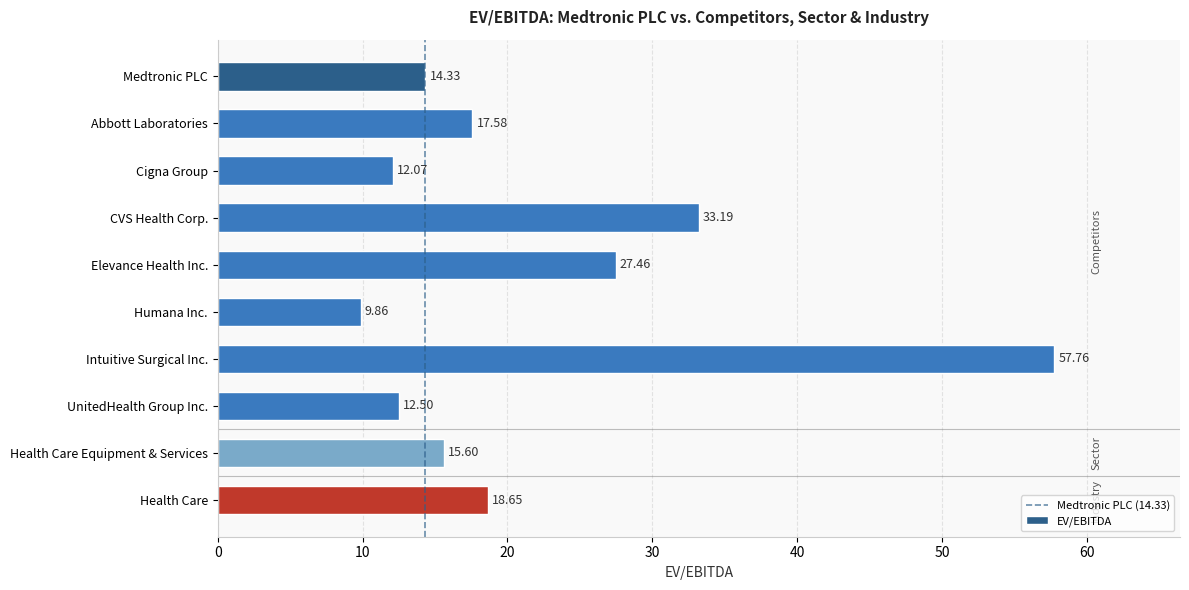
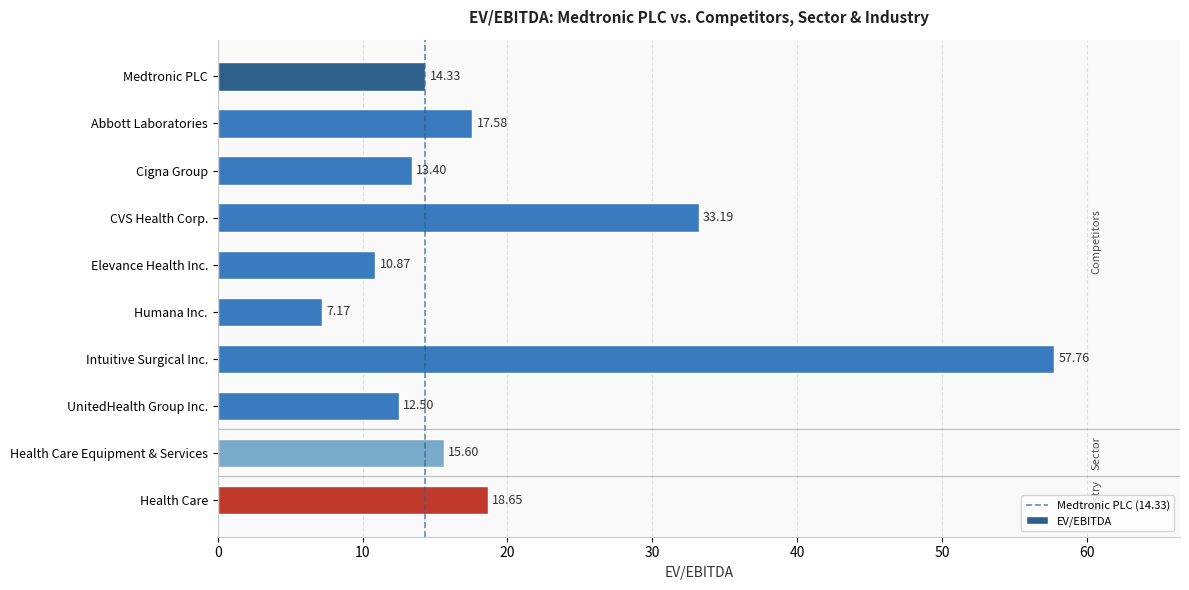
  {
    "Medtronic PLC": 14.33,
    "Abbott Laboratories": 17.58,
-   "Cigna Group": 12.07,
+   "Cigna Group": 13.40,
    "CVS Health Corp.": 33.19,
-   "Elevance Health Inc.": 27.46,
-   "Humana Inc.": 9.86,
+   "Elevance Health Inc.": 10.87,
+   "Humana Inc.": 7.17,
    "Intuitive Surgical Inc.": 57.76,
    "UnitedHealth Group Inc.": 12.50,
    "Health Care Equipment & Services": 15.60,
    "Health Care": 18.65
  }
